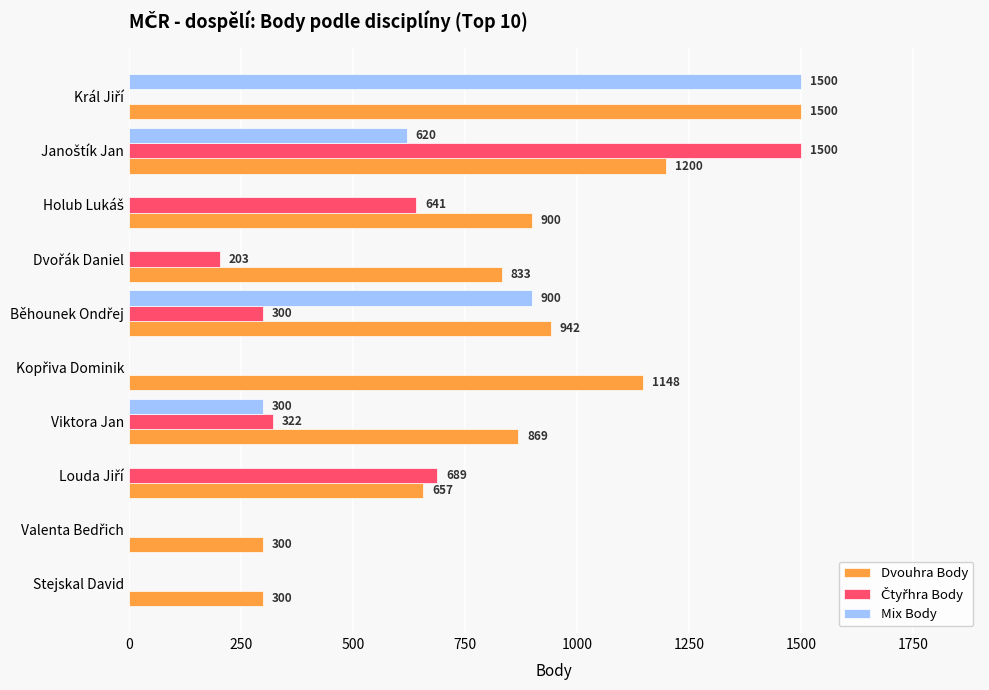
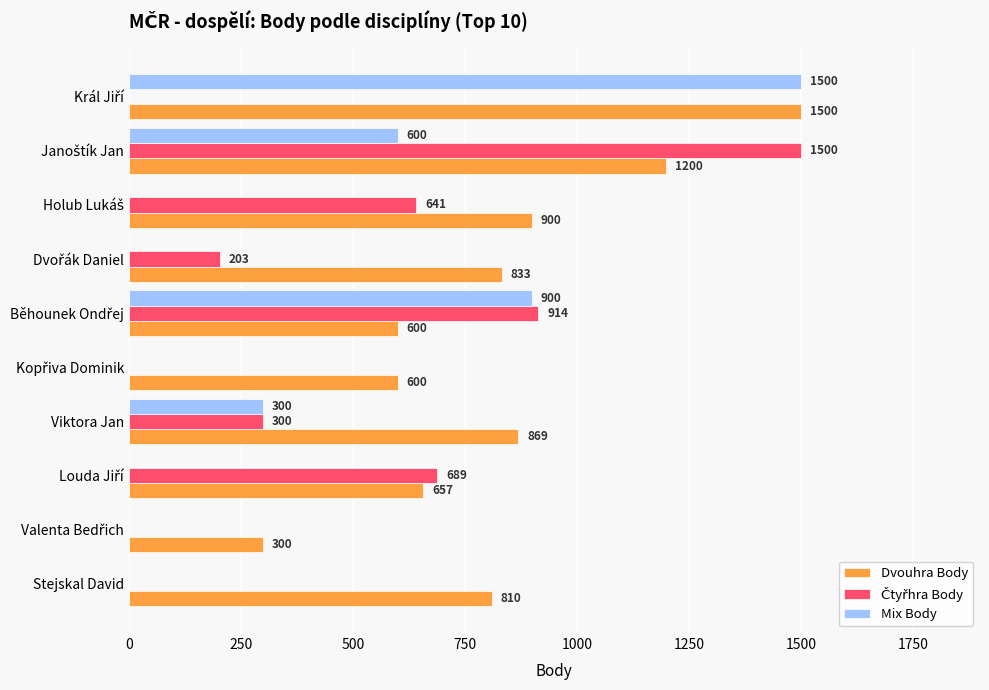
  {
    "Dvouhra Body": {
      "Král Jiří": 1500,
      "Janoštík Jan": 1200,
      "Holub Lukáš": 900,
      "Dvořák Daniel": 833,
-     "Běhounek Ondřej": 942,
-     "Kopřiva Dominik": 1148,
+     "Běhounek Ondřej": 600,
+     "Kopřiva Dominik": 600,
      "Viktora Jan": 869,
      "Louda Jiří": 657,
      "Valenta Bedřich": 300,
-     "Stejskal David": 300
+     "Stejskal David": 810
    },
    "Čtyřhra Body": {
      "Janoštík Jan": 1500,
      "Holub Lukáš": 641,
      "Dvořák Daniel": 203,
-     "Běhounek Ondřej": 300,
-     "Viktora Jan": 322,
+     "Běhounek Ondřej": 914,
+     "Viktora Jan": 300,
      "Louda Jiří": 689
    },
    "Mix Body": {
      "Král Jiří": 1500,
-     "Janoštík Jan": 620,
+     "Janoštík Jan": 600,
      "Běhounek Ondřej": 900,
      "Viktora Jan": 300
    }
  }
